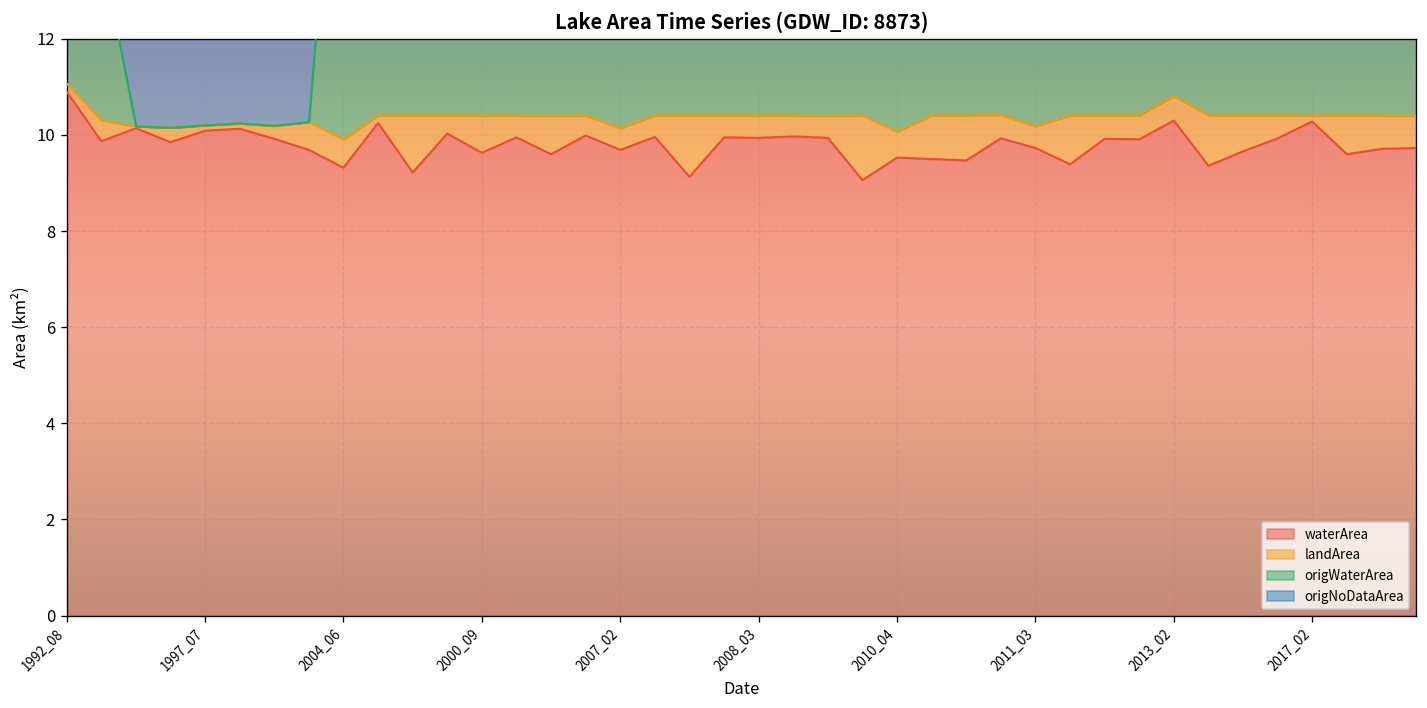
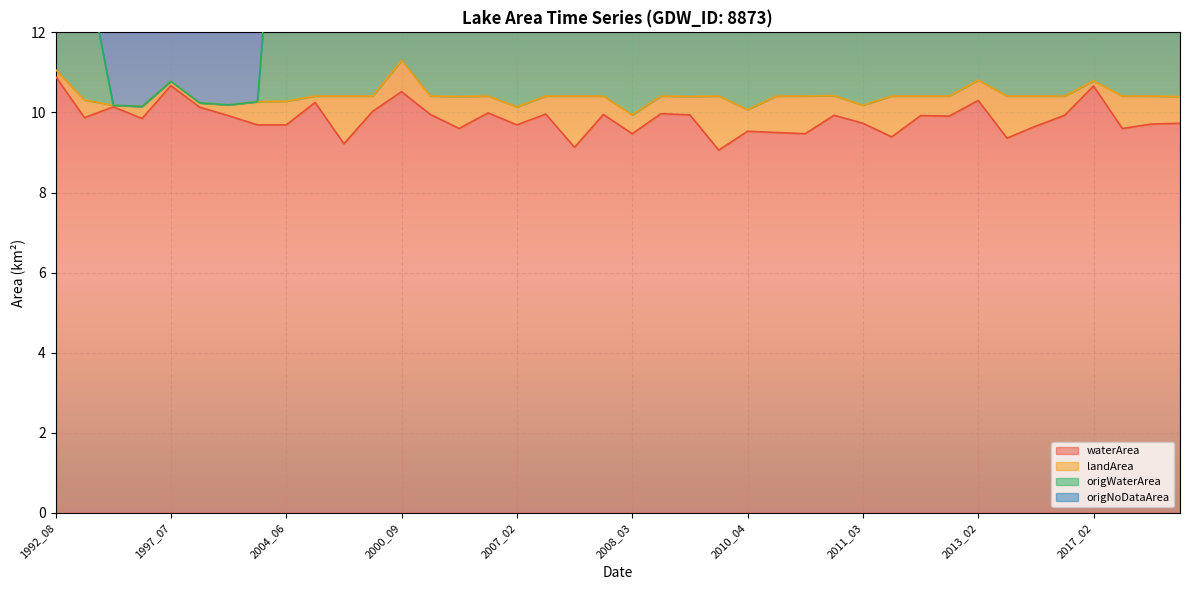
  {
    "waterArea": {
      "1992_08": 10.9,
-     "1997_07": 10.1,
-     "2004_06": 9.3,
-     "2000_09": 9.6,
+     "1997_07": 10.7,
+     "2004_06": 9.7,
+     "2000_09": 10.5,
      "2007_02": 9.7,
-     "2008_03": 9.9,
+     "2008_03": 9.5,
      "2010_04": 9.5,
      "2011_03": 9.7,
      "2013_02": 10.3,
-     "2017_02": 10.3
+     "2017_02": 10.7
    },
    "landArea": {
      "1992_08": 0.2,
      "2004_06": 0.6,
      "2000_09": 0.8,
      "2007_02": 0.4,
      "2008_03": 0.5,
      "2010_04": 0.5,
      "2011_03": 0.4,
      "2013_02": 0.5,
      "2017_02": 0.1
    }
  }
